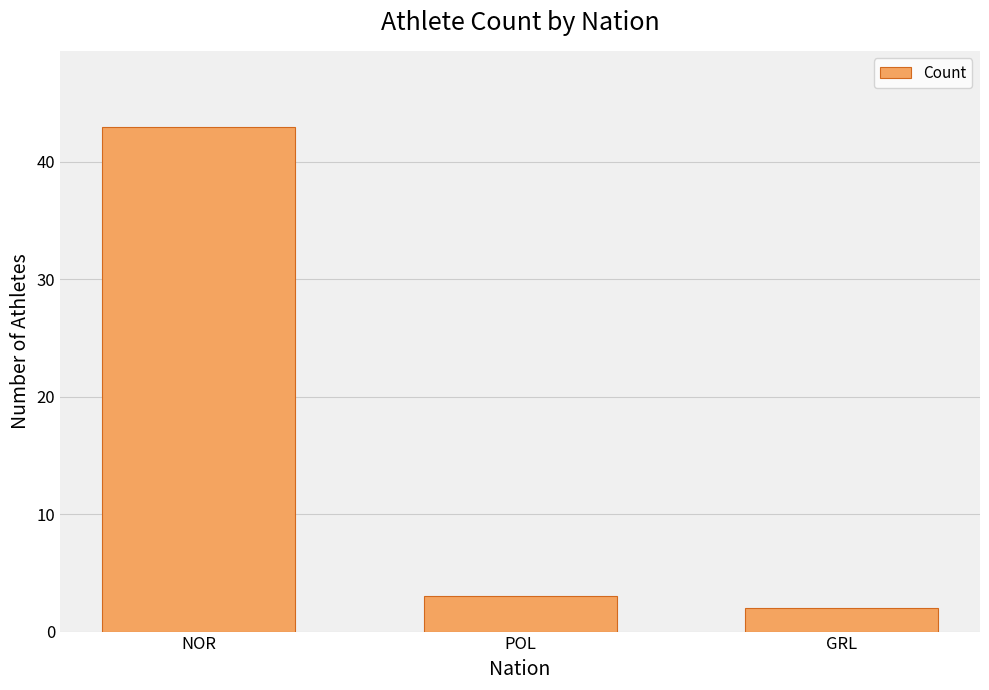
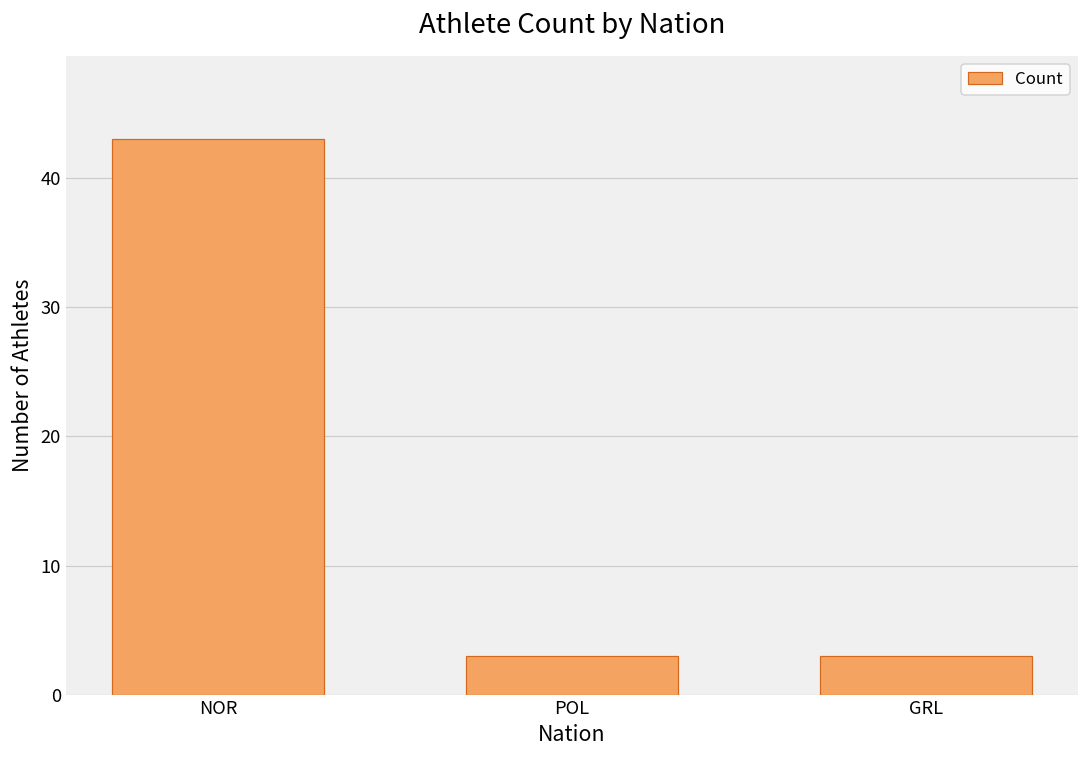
  {
    "NOR": 43,
    "POL": 3,
-   "GRL": 2
+   "GRL": 3
  }
